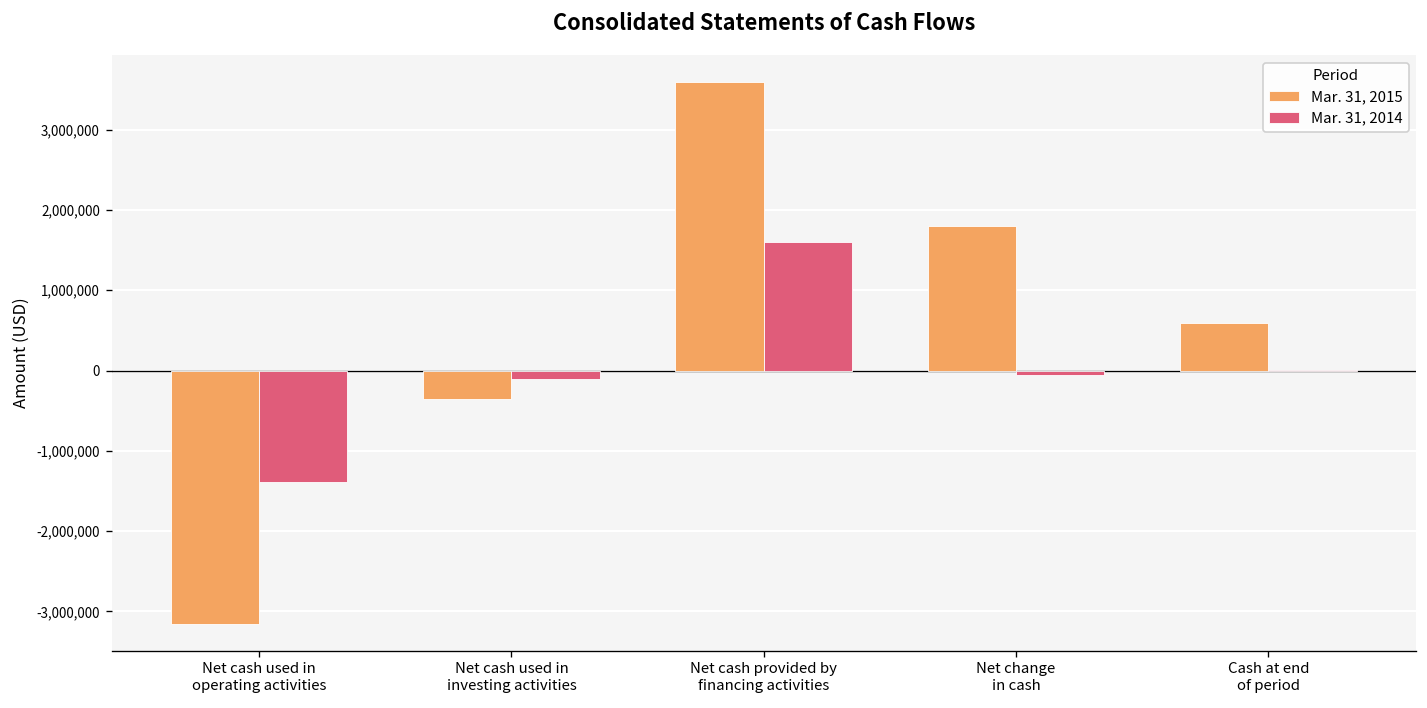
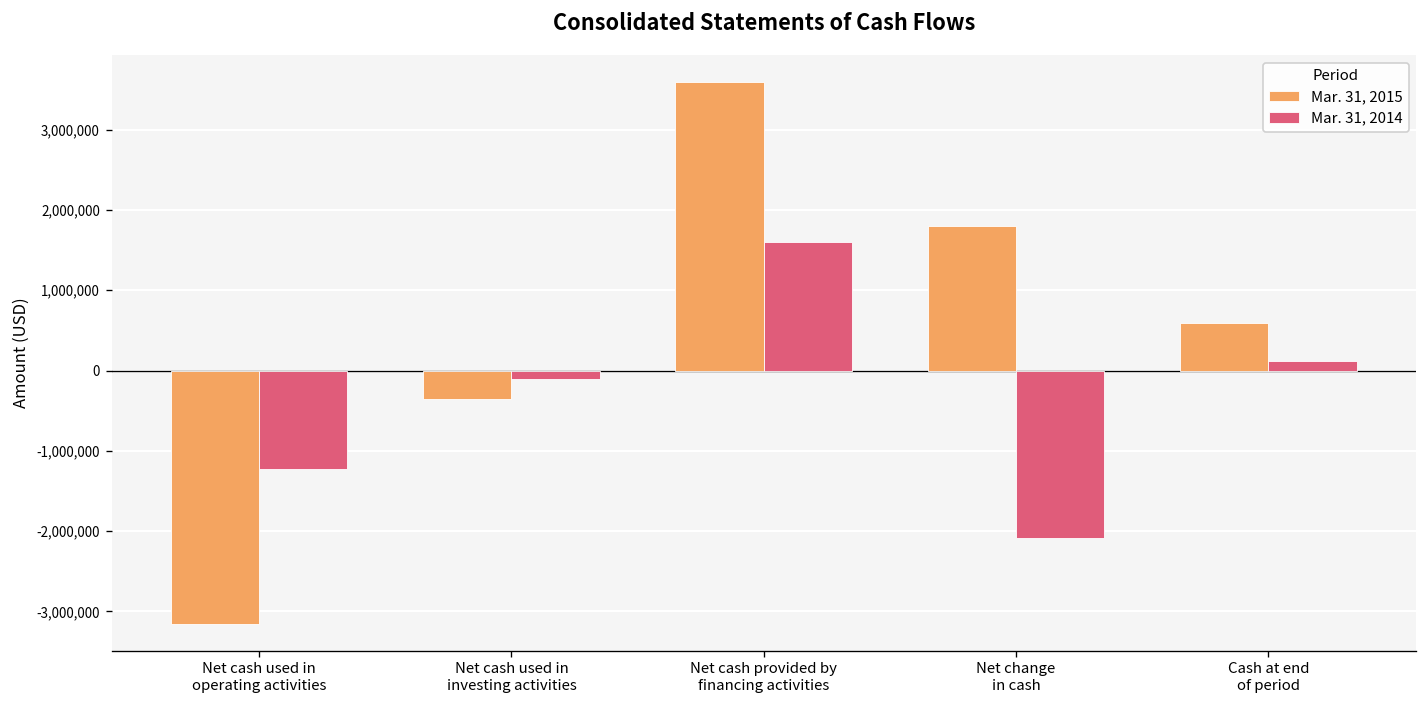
  {
    "Mar. 31, 2015": {
      "Net cash used in operating activities": "-3,200,000",
      "Net cash used in investing activities": "-400,000",
      "Net cash provided by financing activities": "3,600,000",
      "Net change in cash": "1,800,000",
      "Cash at end of period": "600,000"
    },
    "Mar. 31, 2014": {
-     "Net cash used in operating activities": "-1,400,000",
+     "Net cash used in operating activities": "-1,200,000",
      "Net cash used in investing activities": "-100,000",
      "Net cash provided by financing activities": "1,600,000",
-     "Net change in cash": "-100,000",
-     "Cash at end of period": "0"
+     "Net change in cash": "-2,100,000",
+     "Cash at end of period": "100,000"
    }
  }
